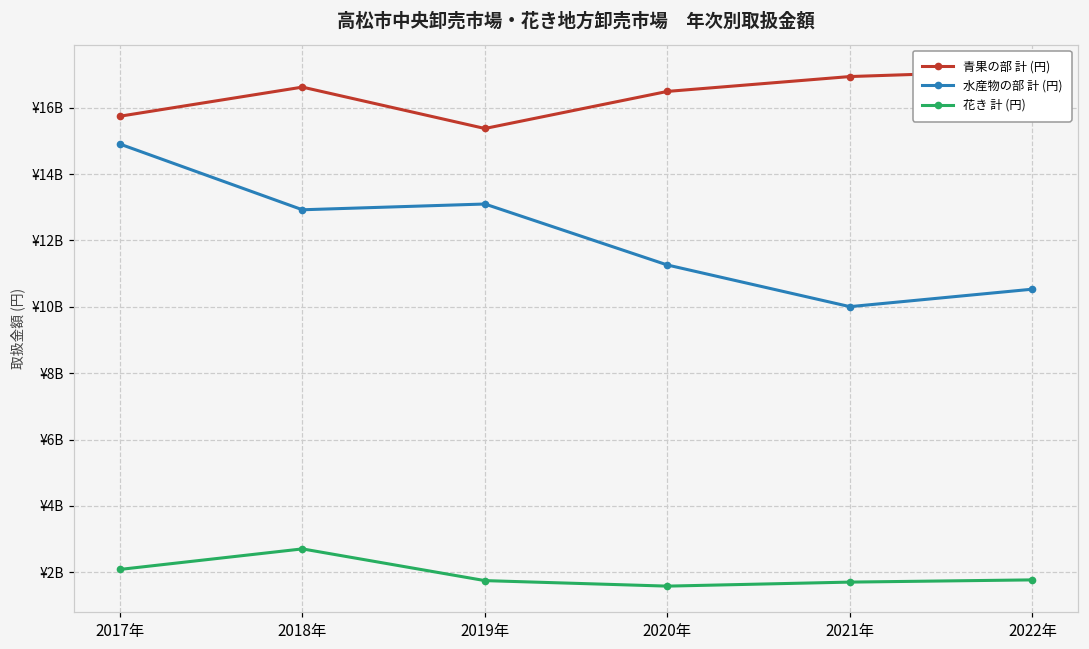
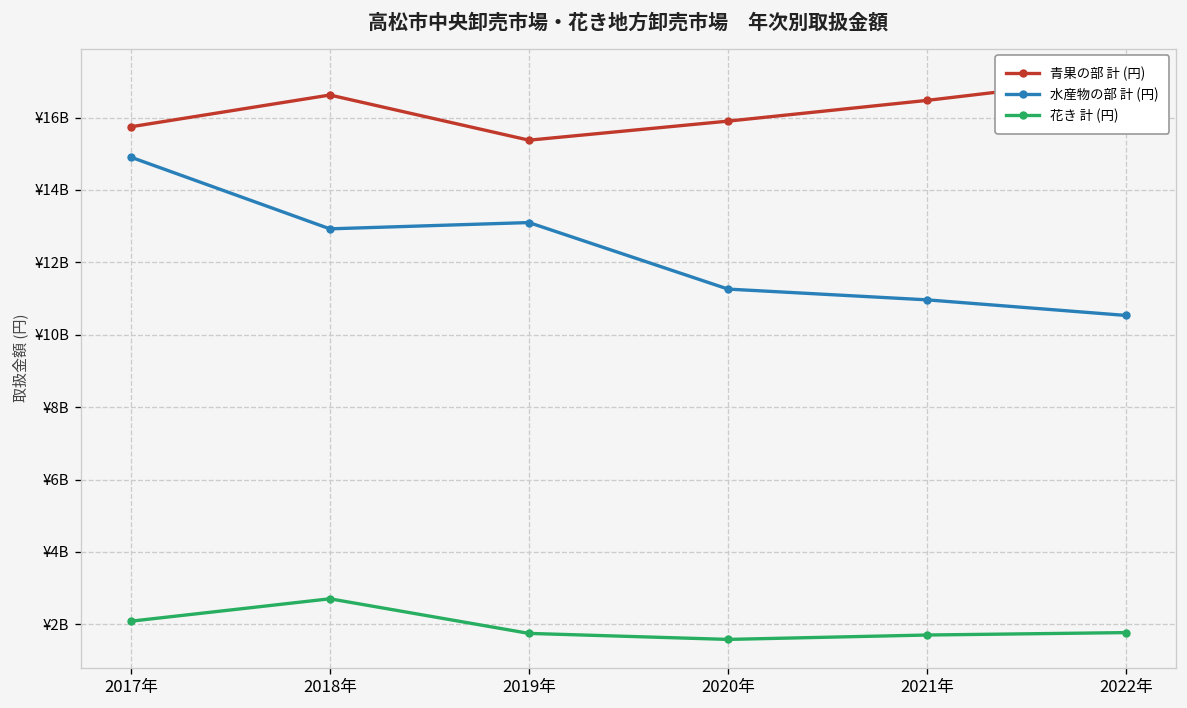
  {
    "青果の部 計 (円)": {
      "2017年": "¥15700000000",
      "2018年": "¥16600000000",
      "2019年": "¥15400000000",
-     "2020年": "¥16500000000",
-     "2021年": "¥16900000000"
+     "2020年": "¥15900000000",
+     "2021年": "¥16500000000"
    },
    "水産物の部 計 (円)": {
      "2017年": "¥14900000000",
      "2018年": "¥12900000000",
      "2019年": "¥13100000000",
      "2020年": "¥11300000000",
-     "2021年": "¥10000000000",
+     "2021年": "¥11000000000",
      "2022年": "¥10500000000"
    },
    "花き 計 (円)": {
      "2017年": "¥2100000000",
      "2018年": "¥2700000000",
      "2019年": "¥1800000000",
      "2020年": "¥1600000000",
      "2021年": "¥1700000000",
      "2022年": "¥1800000000"
    }
  }
